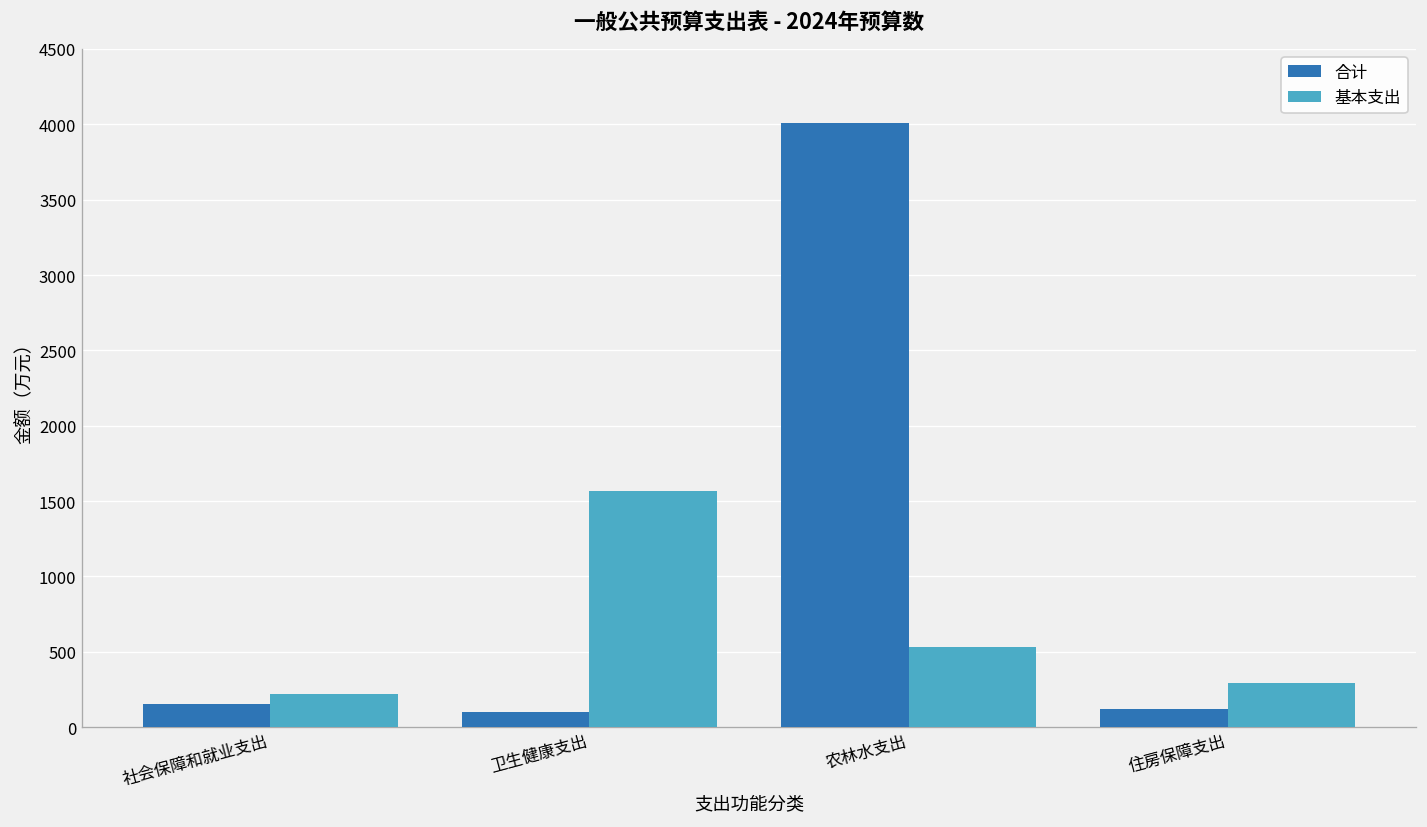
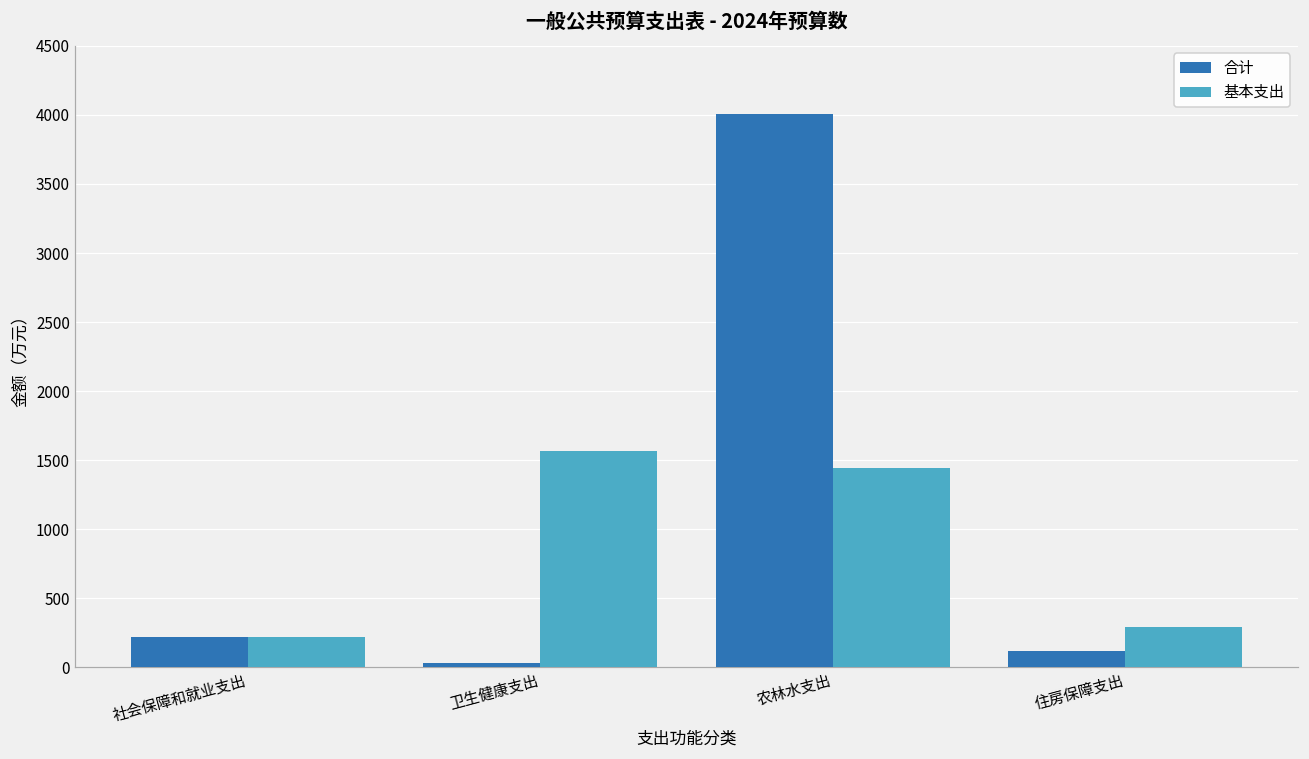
  {
    "合计": {
-     "社会保障和就业支出": 150,
-     "卫生健康支出": 100,
+     "社会保障和就业支出": 220,
+     "卫生健康支出": 30,
      "农林水支出": 4010,
      "住房保障支出": 120
    },
    "基本支出": {
      "社会保障和就业支出": 220,
      "卫生健康支出": 1560,
-     "农林水支出": 530,
+     "农林水支出": 1440,
      "住房保障支出": 290
    }
  }
